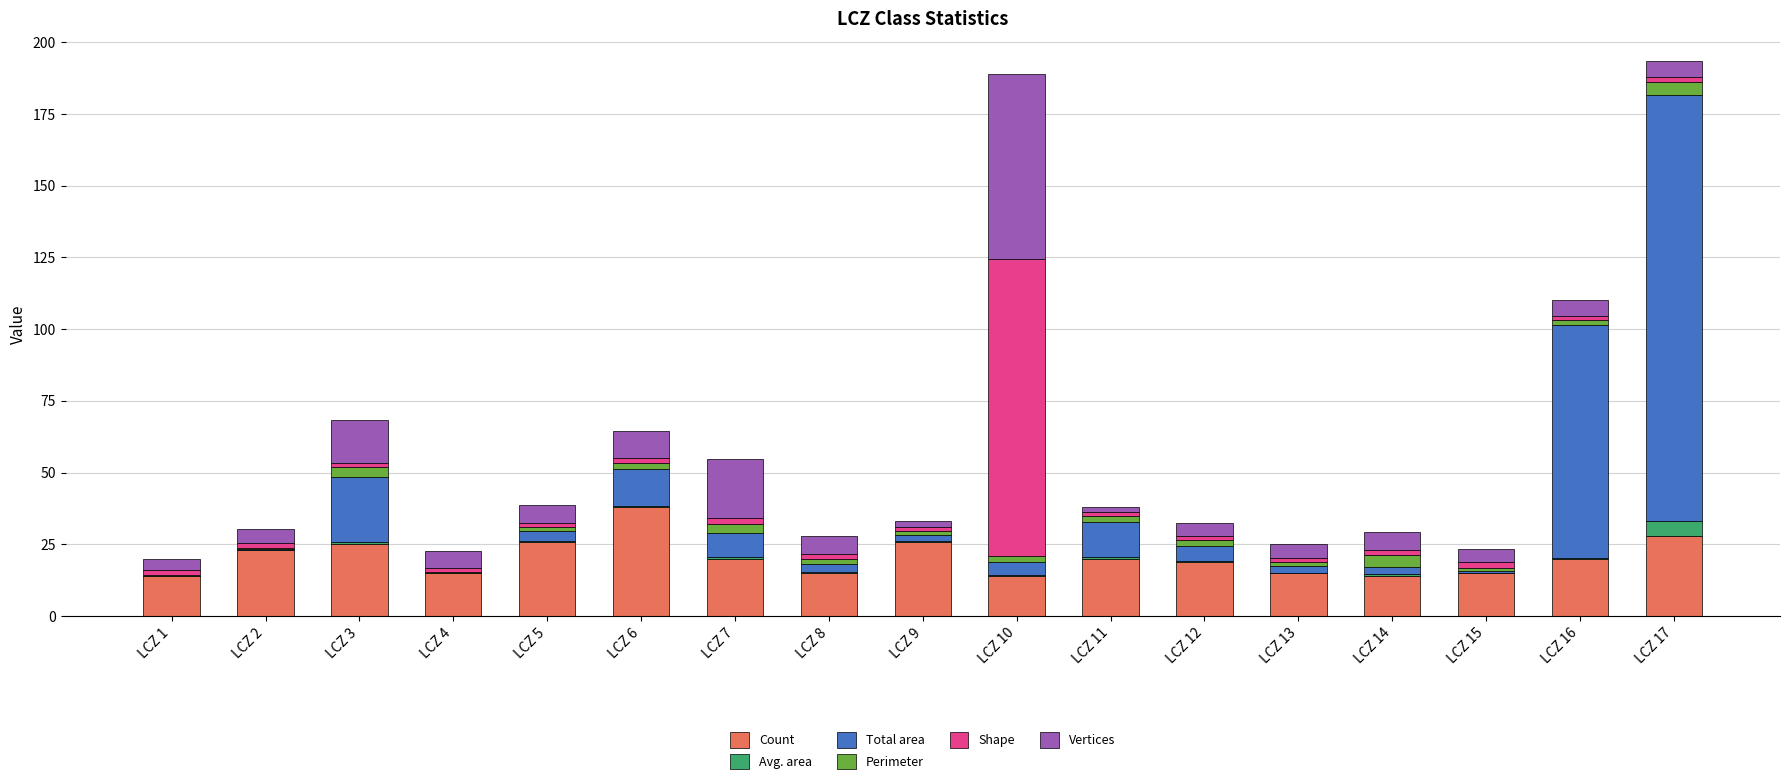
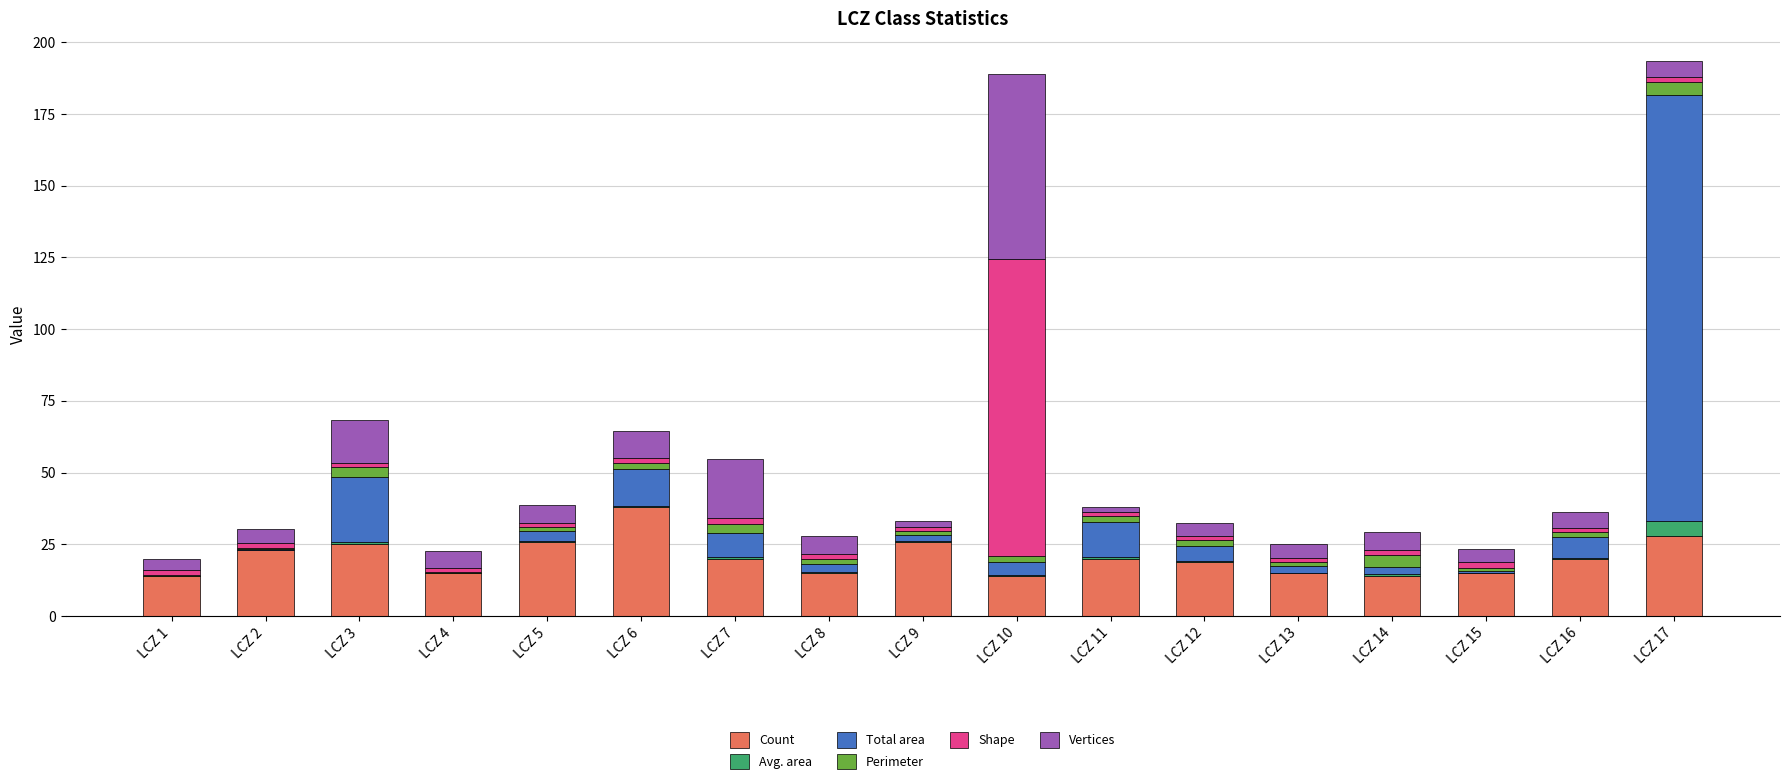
  {
    "Count": {
      "LCZ 1": 14,
      "LCZ 2": 23,
      "LCZ 3": 25,
      "LCZ 4": 15,
      "LCZ 5": 26,
      "LCZ 6": 38,
      "LCZ 7": 20,
      "LCZ 8": 15,
      "LCZ 9": 26,
      "LCZ 10": 14,
      "LCZ 11": 20,
      "LCZ 12": 19,
      "LCZ 13": 15,
      "LCZ 14": 14,
      "LCZ 15": 15,
      "LCZ 16": 20,
      "LCZ 17": 28
    },
    "Avg. area": {
      "LCZ 3": 1,
      "LCZ 17": 5
    },
    "Total area": {
      "LCZ 3": 23,
      "LCZ 5": 3,
      "LCZ 6": 13,
      "LCZ 7": 9,
      "LCZ 8": 3,
      "LCZ 9": 2,
      "LCZ 10": 5,
      "LCZ 11": 12,
      "LCZ 12": 5,
      "LCZ 13": 2,
      "LCZ 14": 2,
-     "LCZ 16": 81,
+     "LCZ 16": 7,
      "LCZ 17": 148
    },
    "Perimeter": {
      "LCZ 3": 3,
      "LCZ 5": 1,
      "LCZ 6": 2,
      "LCZ 7": 3,
      "LCZ 8": 2,
      "LCZ 9": 1,
      "LCZ 10": 2,
      "LCZ 11": 2,
      "LCZ 12": 2,
      "LCZ 13": 1,
      "LCZ 14": 4,
      "LCZ 15": 1,
      "LCZ 16": 2,
      "LCZ 17": 5
    },
    "Shape": {
      "LCZ 1": 2,
      "LCZ 2": 2,
      "LCZ 3": 2,
      "LCZ 4": 1,
      "LCZ 5": 2,
      "LCZ 6": 2,
      "LCZ 7": 2,
      "LCZ 8": 2,
      "LCZ 9": 1,
      "LCZ 10": 104,
      "LCZ 11": 1,
      "LCZ 12": 1,
      "LCZ 13": 1,
      "LCZ 14": 1,
      "LCZ 15": 2,
      "LCZ 16": 1,
      "LCZ 17": 2
    },
    "Vertices": {
      "LCZ 1": 4,
      "LCZ 2": 5,
      "LCZ 3": 15,
      "LCZ 4": 6,
      "LCZ 5": 6,
      "LCZ 6": 10,
      "LCZ 7": 21,
      "LCZ 8": 6,
      "LCZ 9": 2,
      "LCZ 10": 64,
      "LCZ 11": 2,
      "LCZ 12": 4,
      "LCZ 13": 5,
      "LCZ 14": 6,
      "LCZ 15": 5,
      "LCZ 16": 6,
      "LCZ 17": 6
    }
  }
